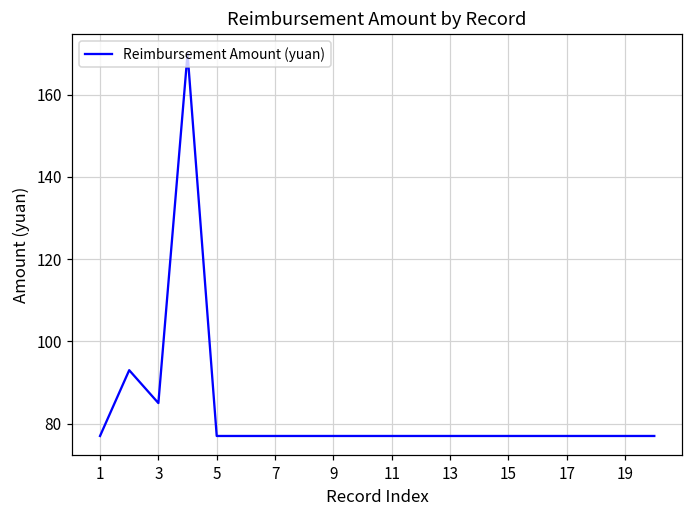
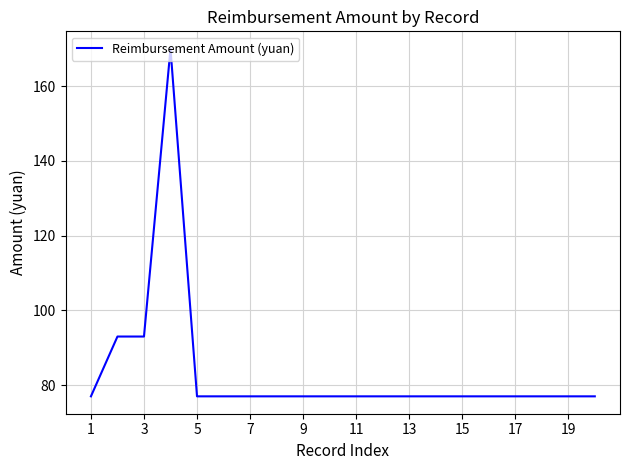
  {
    "1": 77,
-   "3": 85,
+   "3": 93,
    "5": 77,
    "7": 77,
    "9": 77,
    "11": 77,
    "13": 77,
    "15": 77,
    "17": 77,
    "19": 77
  }
